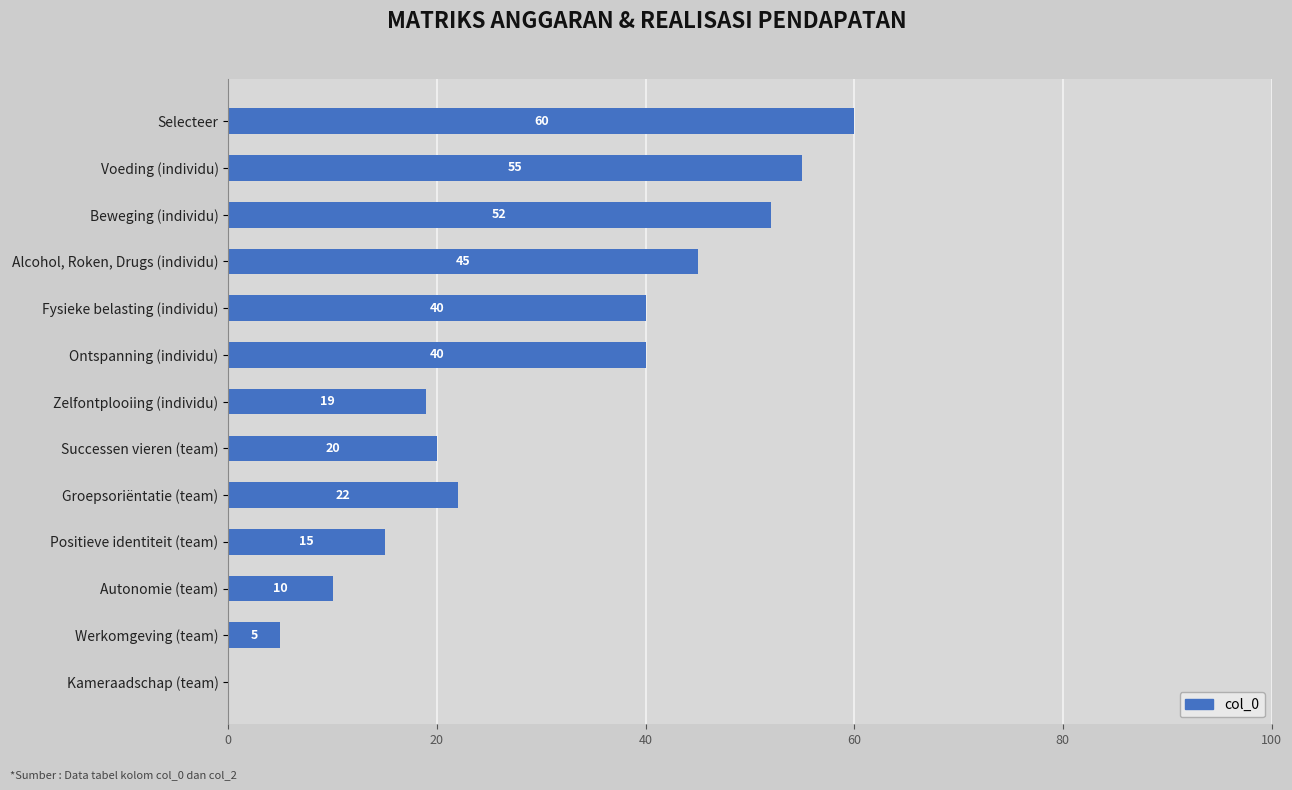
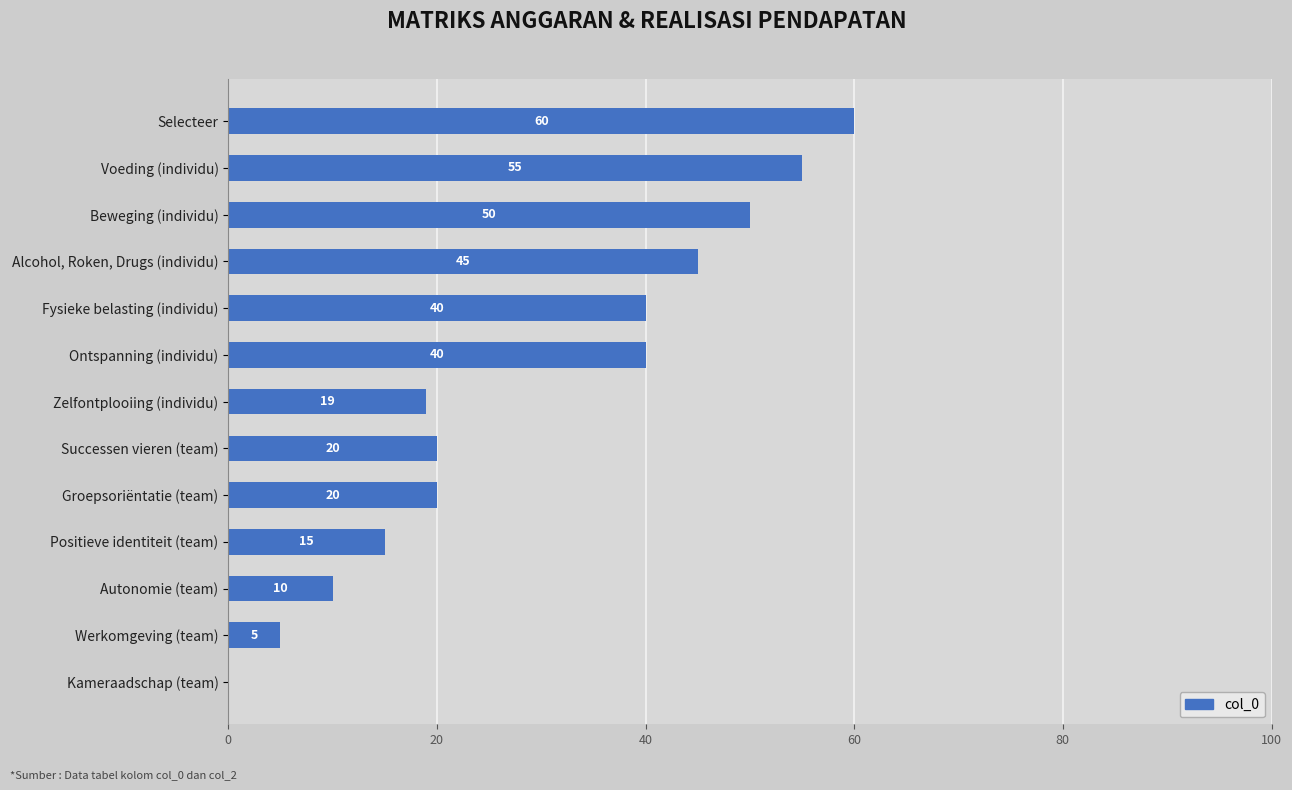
  {
    "Selecteer": 60,
    "Voeding (individu)": 55,
-   "Beweging (individu)": 52,
+   "Beweging (individu)": 50,
    "Alcohol, Roken, Drugs (individu)": 45,
    "Fysieke belasting (individu)": 40,
    "Ontspanning (individu)": 40,
    "Zelfontplooiing (individu)": 19,
    "Successen vieren (team)": 20,
-   "Groepsoriëntatie (team)": 22,
+   "Groepsoriëntatie (team)": 20,
    "Positieve identiteit (team)": 15,
    "Autonomie (team)": 10,
    "Werkomgeving (team)": 5
  }
